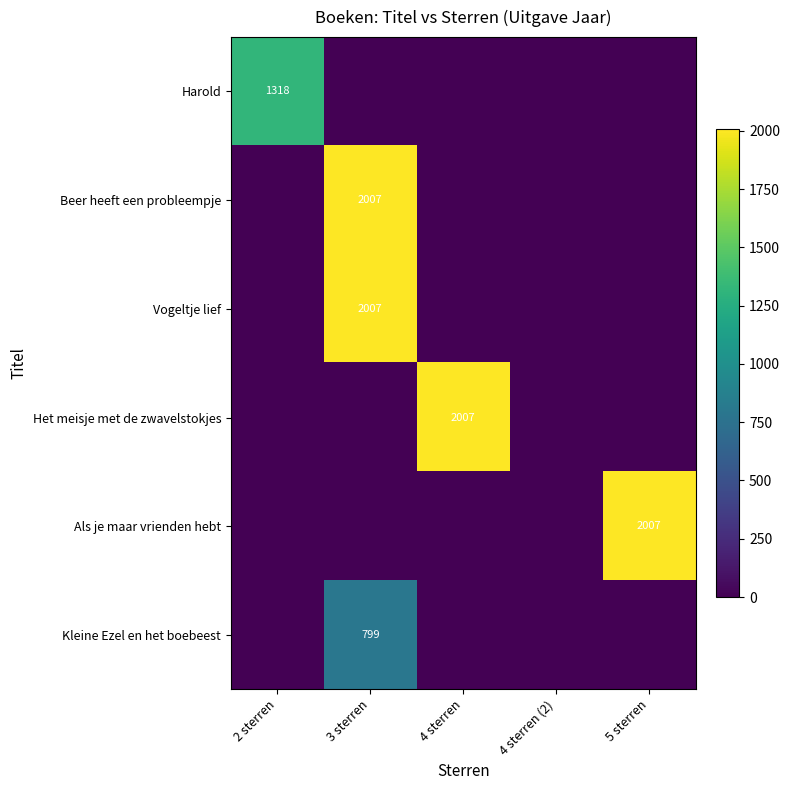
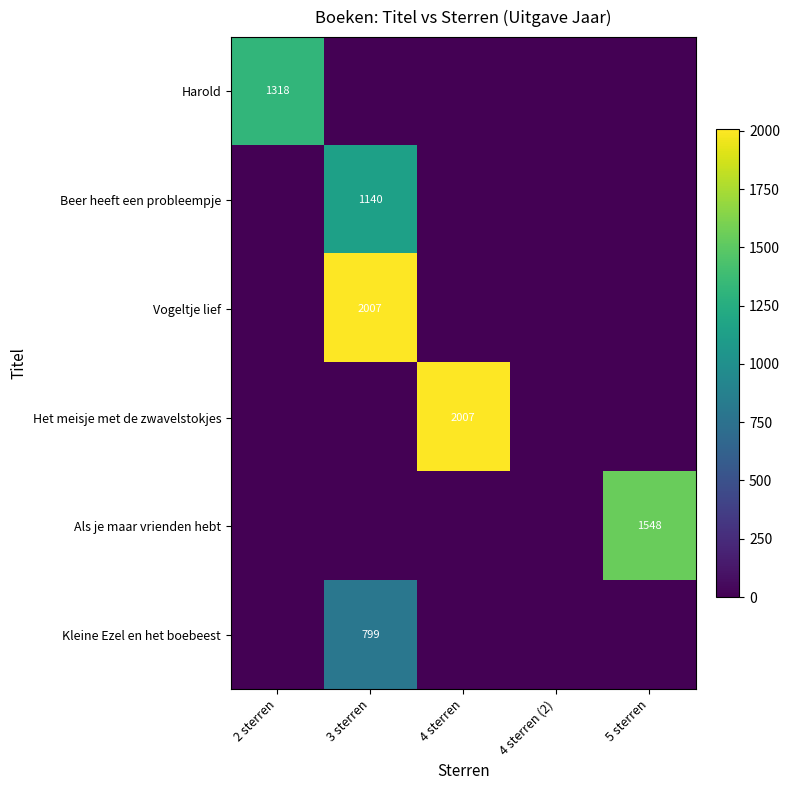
  {
    "Harold": {
      "2 sterren": 1318
    },
    "Beer heeft een probleempje": {
-     "3 sterren": 2007
+     "3 sterren": 1140
    },
    "Vogeltje lief": {
      "3 sterren": 2007
    },
    "Het meisje met de zwavelstokjes": {
      "4 sterren": 2007
    },
    "Als je maar vrienden hebt": {
-     "5 sterren": 2007
+     "5 sterren": 1548
    },
    "Kleine Ezel en het boebeest": {
      "3 sterren": 799
    }
  }
